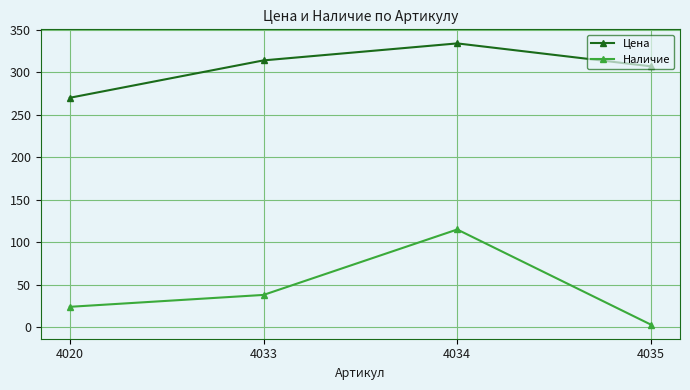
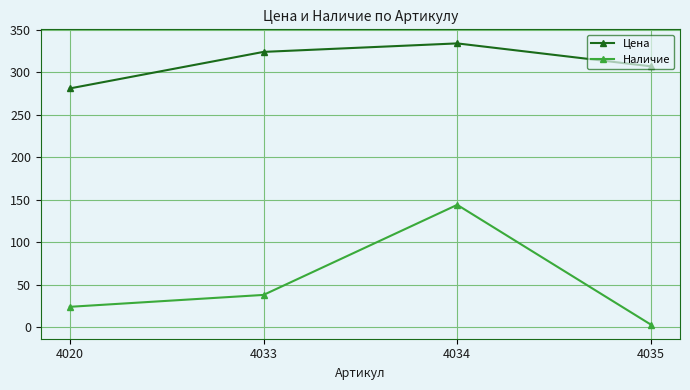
  {
    "Цена": {
-     "4020": 270,
-     "4033": 310,
+     "4020": 280,
+     "4033": 320,
      "4034": 330
    },
    "Наличие": {
      "4020": 20,
      "4033": 40,
-     "4034": 120,
+     "4034": 140,
      "4035": 0
    }
  }
